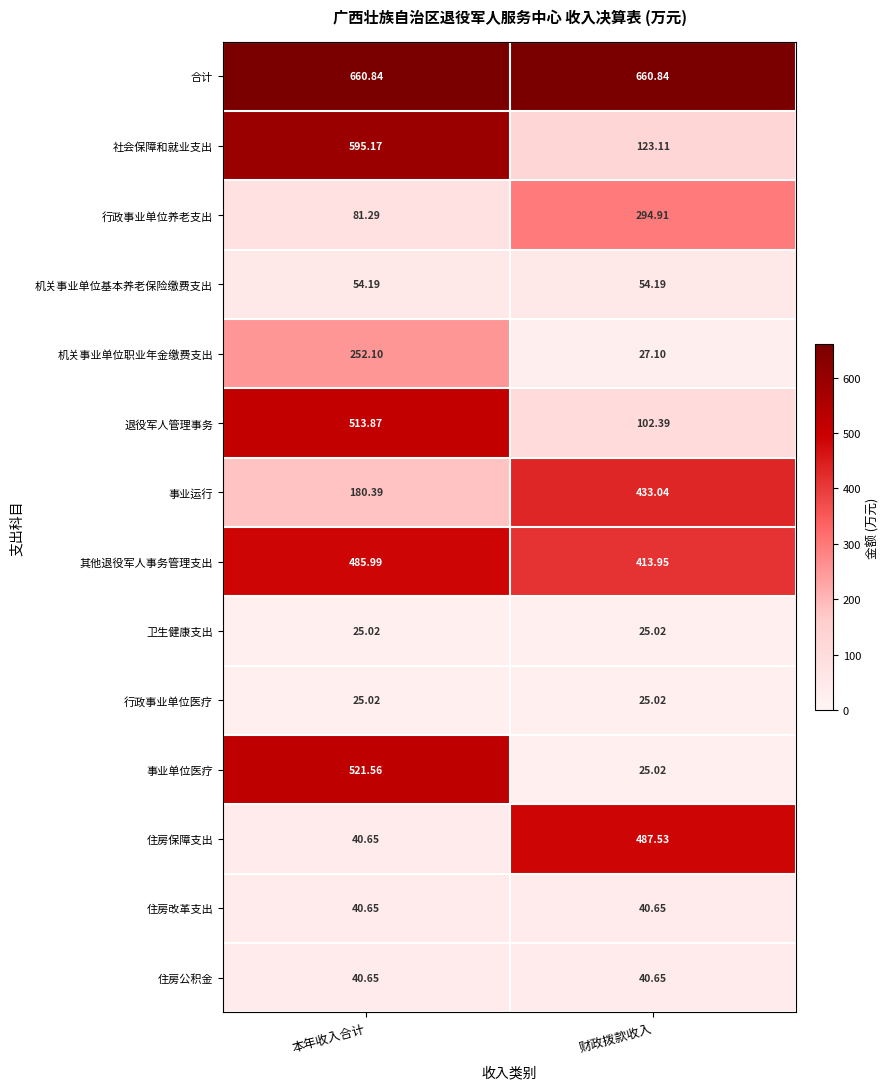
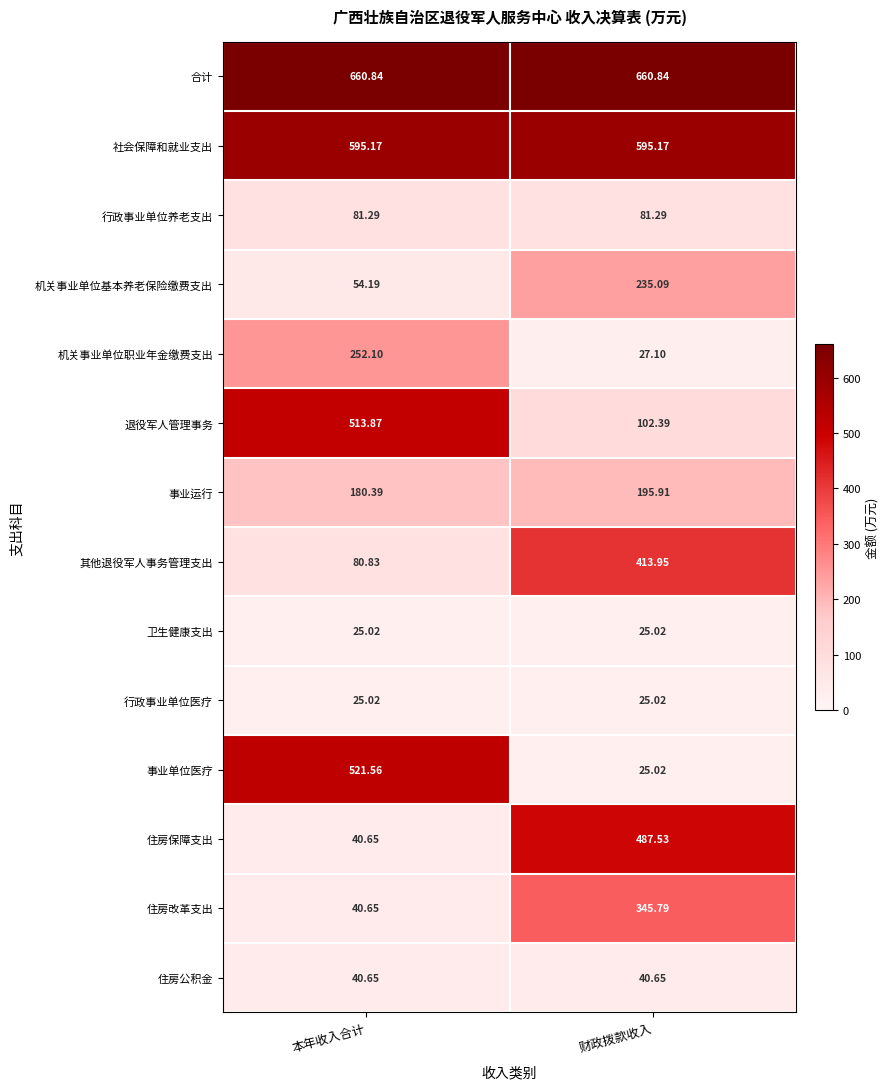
  {
    "合计": {
      "本年收入合计": 660.84,
      "财政拨款收入": 660.84
    },
    "社会保障和就业支出": {
      "本年收入合计": 595.17,
-     "财政拨款收入": 123.11
+     "财政拨款收入": 595.17
    },
    "行政事业单位养老支出": {
      "本年收入合计": 81.29,
-     "财政拨款收入": 294.91
+     "财政拨款收入": 81.29
    },
    "机关事业单位基本养老保险缴费支出": {
      "本年收入合计": 54.19,
-     "财政拨款收入": 54.19
+     "财政拨款收入": 235.09
    },
    "机关事业单位职业年金缴费支出": {
      "本年收入合计": 252.10,
      "财政拨款收入": 27.10
    },
    "退役军人管理事务": {
      "本年收入合计": 513.87,
      "财政拨款收入": 102.39
    },
    "事业运行": {
      "本年收入合计": 180.39,
-     "财政拨款收入": 433.04
+     "财政拨款收入": 195.91
    },
    "其他退役军人事务管理支出": {
-     "本年收入合计": 485.99,
+     "本年收入合计": 80.83,
      "财政拨款收入": 413.95
    },
    "卫生健康支出": {
      "本年收入合计": 25.02,
      "财政拨款收入": 25.02
    },
    "行政事业单位医疗": {
      "本年收入合计": 25.02,
      "财政拨款收入": 25.02
    },
    "事业单位医疗": {
      "本年收入合计": 521.56,
      "财政拨款收入": 25.02
    },
    "住房保障支出": {
      "本年收入合计": 40.65,
      "财政拨款收入": 487.53
    },
    "住房改革支出": {
      "本年收入合计": 40.65,
-     "财政拨款收入": 40.65
+     "财政拨款收入": 345.79
    },
    "住房公积金": {
      "本年收入合计": 40.65,
      "财政拨款收入": 40.65
    }
  }
